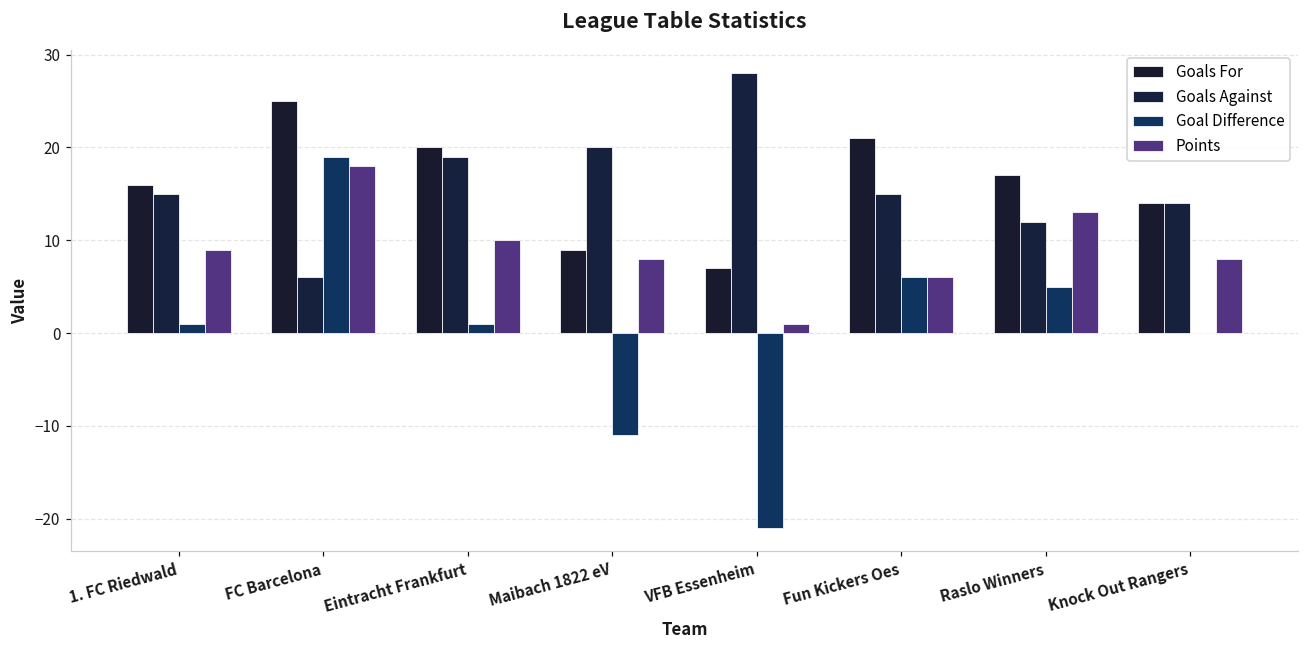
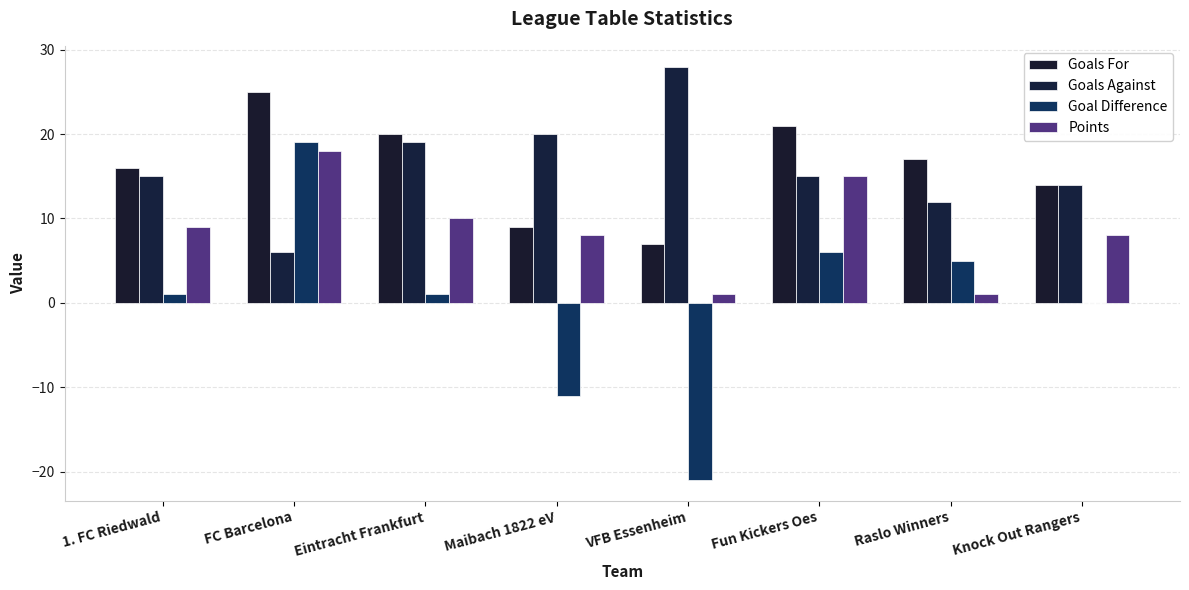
  {
    "Points": {
      "1. FC Riedwald": 9,
      "FC Barcelona": 18,
      "Eintracht Frankfurt": 10,
      "Maibach 1822 eV": 8,
      "VFB Essenheim": 1,
-     "Fun Kickers Oes": 6,
-     "Raslo Winners": 13,
+     "Fun Kickers Oes": 15,
+     "Raslo Winners": 1,
      "Knock Out Rangers": 8
    }
  }
